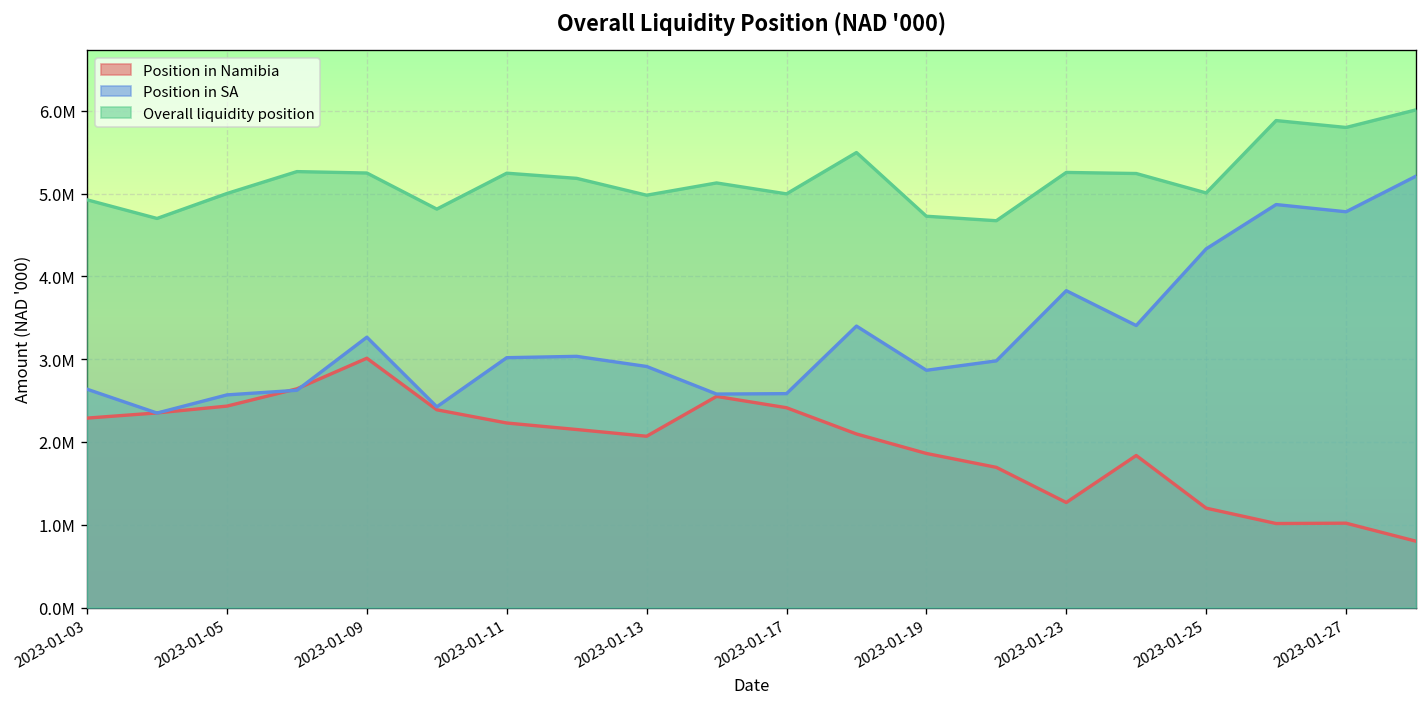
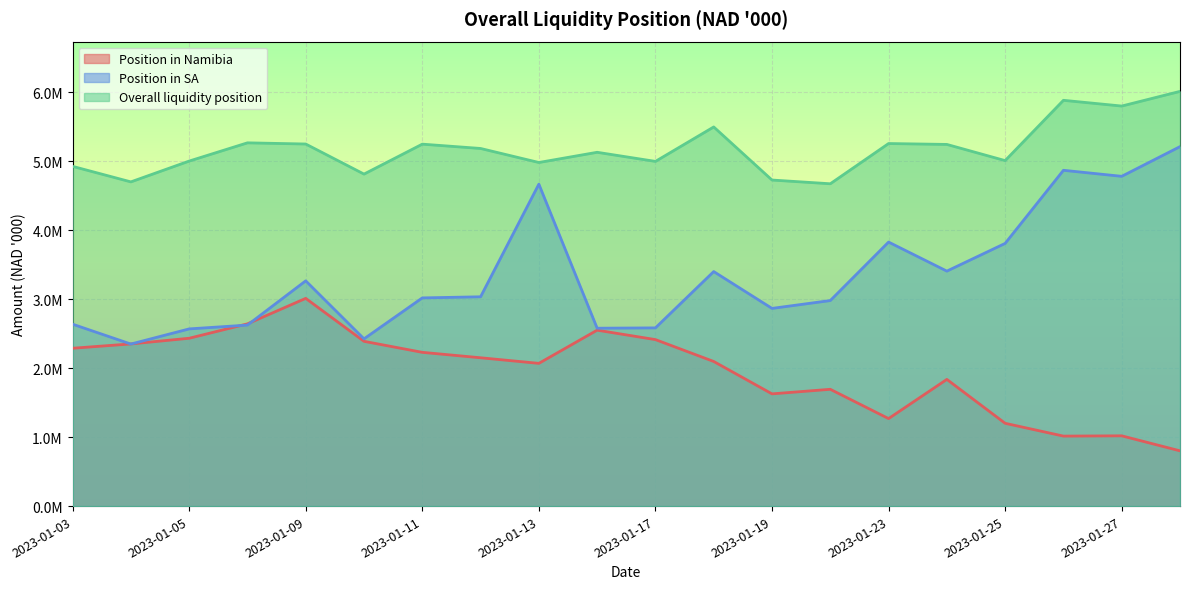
  {
    "Position in Namibia": {
      "2023-01-03": 2300000,
      "2023-01-05": 2400000,
      "2023-01-09": 3000000,
      "2023-01-11": 2200000,
      "2023-01-13": 2100000,
      "2023-01-17": 2400000,
-     "2023-01-19": 1900000,
+     "2023-01-19": 1600000,
      "2023-01-23": 1300000,
      "2023-01-25": 1200000,
      "2023-01-27": 1000000
    },
    "Position in SA": {
      "2023-01-03": 2600000,
      "2023-01-05": 2600000,
      "2023-01-09": 3300000,
      "2023-01-11": 3000000,
-     "2023-01-13": 2900000,
+     "2023-01-13": 4700000,
      "2023-01-17": 2600000,
      "2023-01-19": 2900000,
      "2023-01-23": 3800000,
-     "2023-01-25": 4300000,
+     "2023-01-25": 3800000,
      "2023-01-27": 4800000
    },
    "Overall liquidity position": {
      "2023-01-03": 4900000,
      "2023-01-05": 5000000,
      "2023-01-09": 5200000,
      "2023-01-11": 5200000,
      "2023-01-13": 5000000,
      "2023-01-17": 5000000,
      "2023-01-19": 4700000,
      "2023-01-23": 5300000,
      "2023-01-25": 5000000,
      "2023-01-27": 5800000
    }
  }
